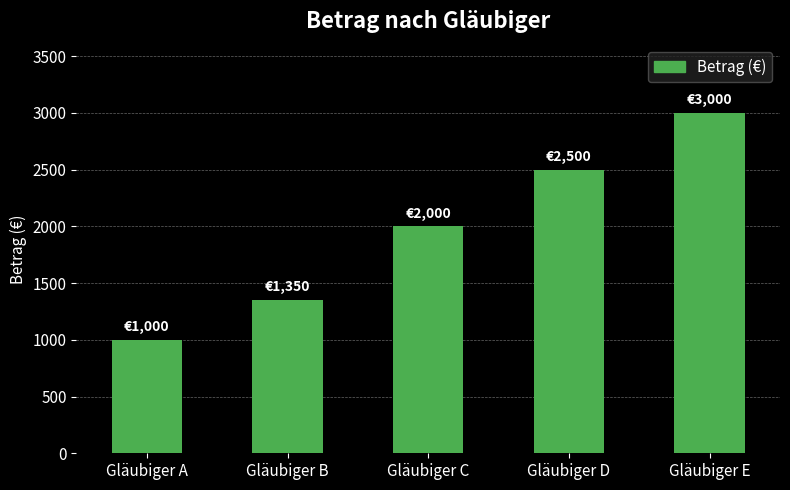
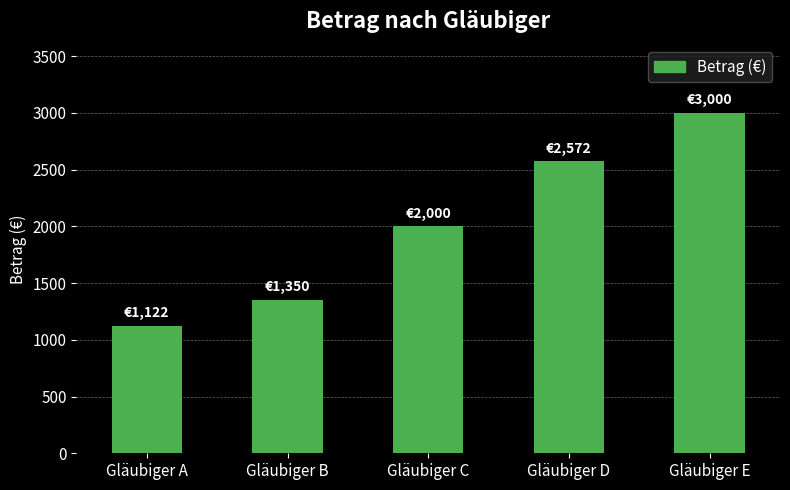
  {
-   "Gläubiger A": "€1,000",
+   "Gläubiger A": "€1,122",
    "Gläubiger B": "€1,350",
    "Gläubiger C": "€2,000",
-   "Gläubiger D": "€2,500",
+   "Gläubiger D": "€2,572",
    "Gläubiger E": "€3,000"
  }
